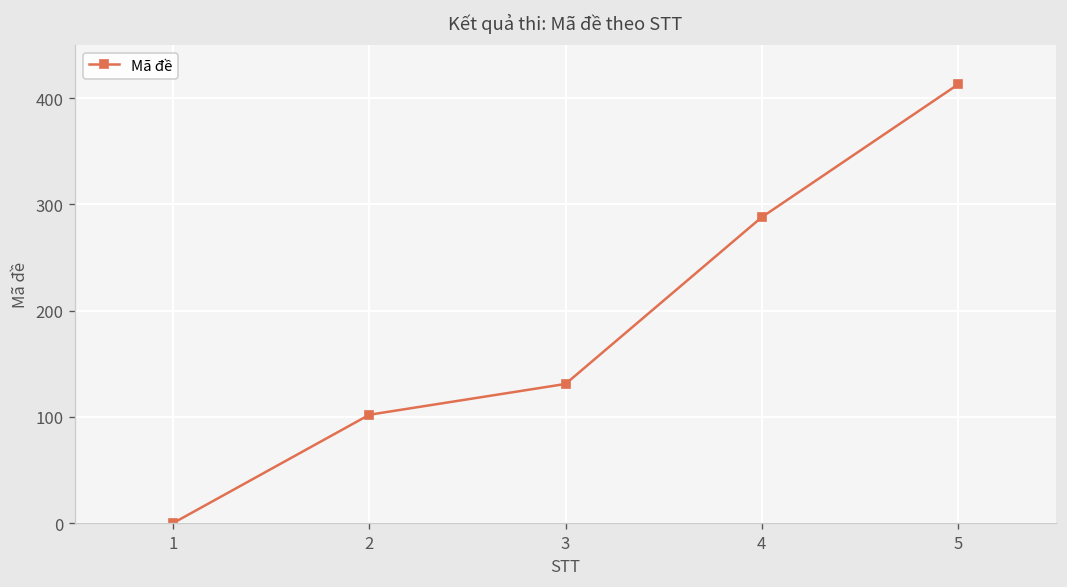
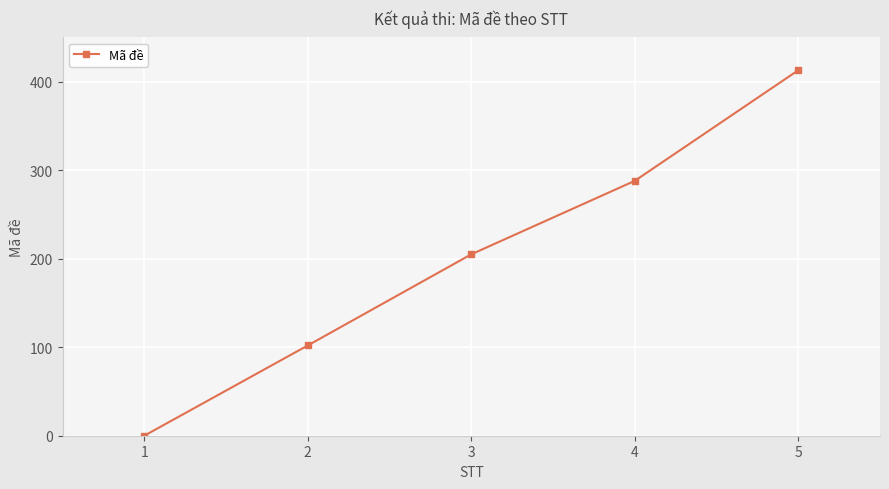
  {
    "1": 0,
    "2": 100,
-   "3": 130,
+   "3": 210,
    "4": 290,
    "5": 410
  }
